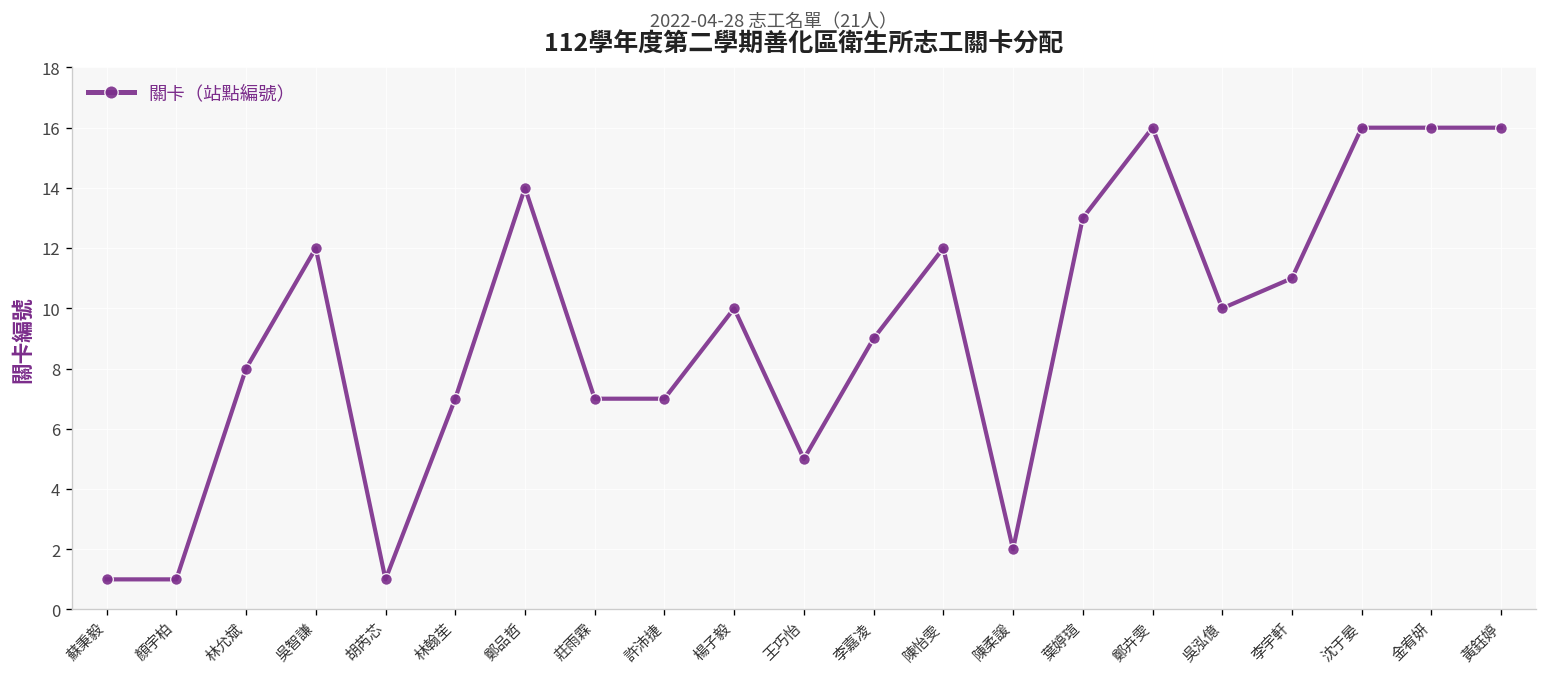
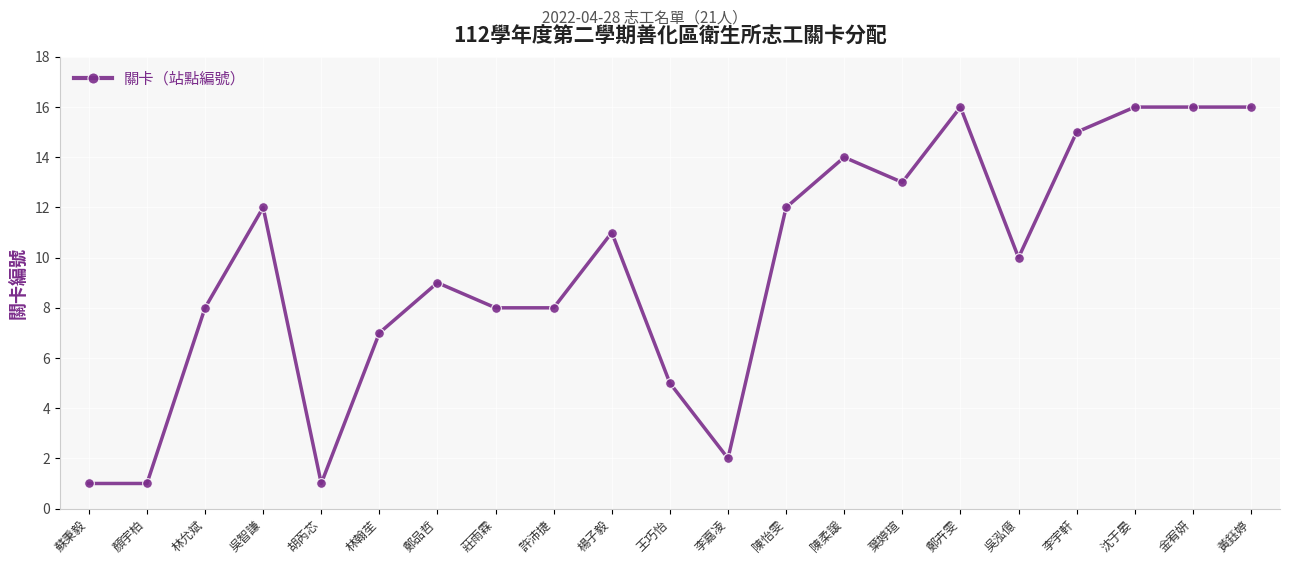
  {
    "蘇秉毅": 1,
    "顏宇柏": 1,
    "林允斌": 8,
    "吳智謙": 12,
    "胡芮芯": 1,
    "林翰苼": 7,
-   "鄭品哲": 14,
-   "莊雨霖": 7,
-   "許沛捷": 7,
-   "楊子毅": 10,
+   "鄭品哲": 9,
+   "莊雨霖": 8,
+   "許沛捷": 8,
+   "楊子毅": 11,
    "王巧怡": 5,
-   "李嘉凌": 9,
+   "李嘉凌": 2,
    "陳怡雯": 12,
-   "陳柔諼": 2,
+   "陳柔諼": 14,
    "葉婷瑄": 13,
    "鄭卉雯": 16,
    "吳泓億": 10,
-   "李宇軒": 11,
+   "李宇軒": 15,
    "沈于晏": 16,
    "金宥妍": 16,
    "黃鈺婷": 16
  }
